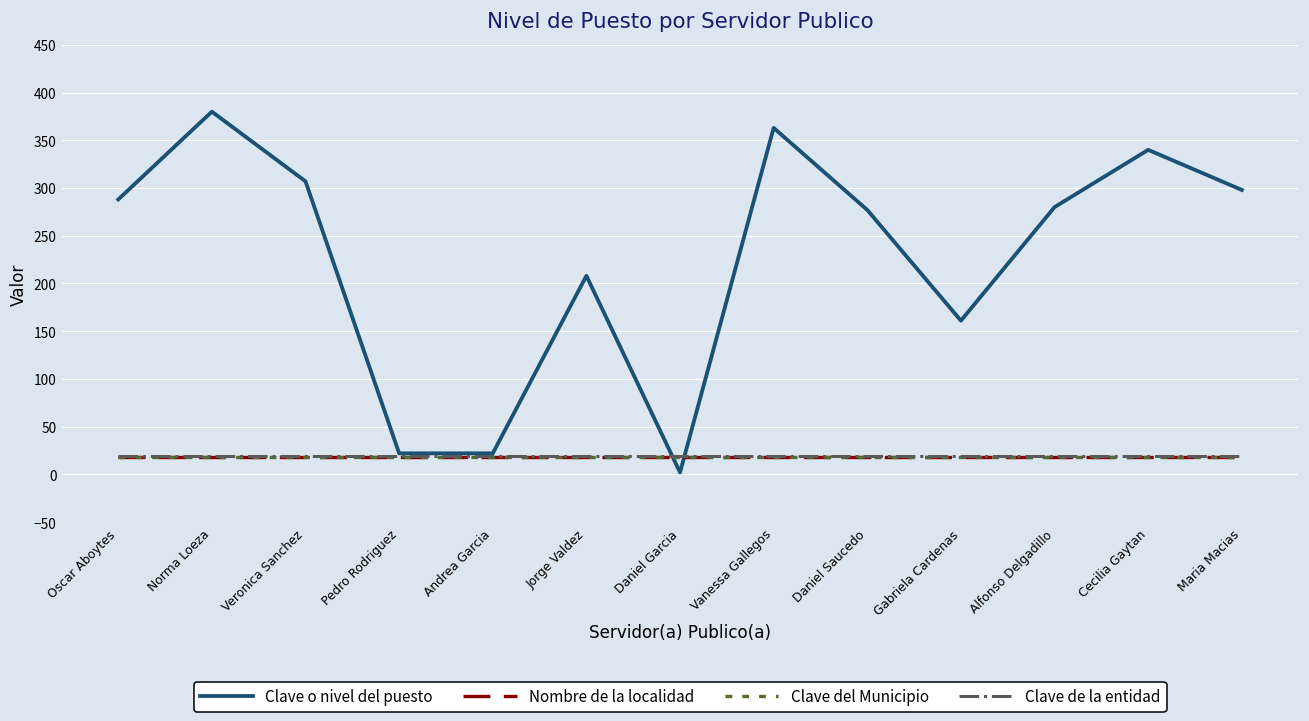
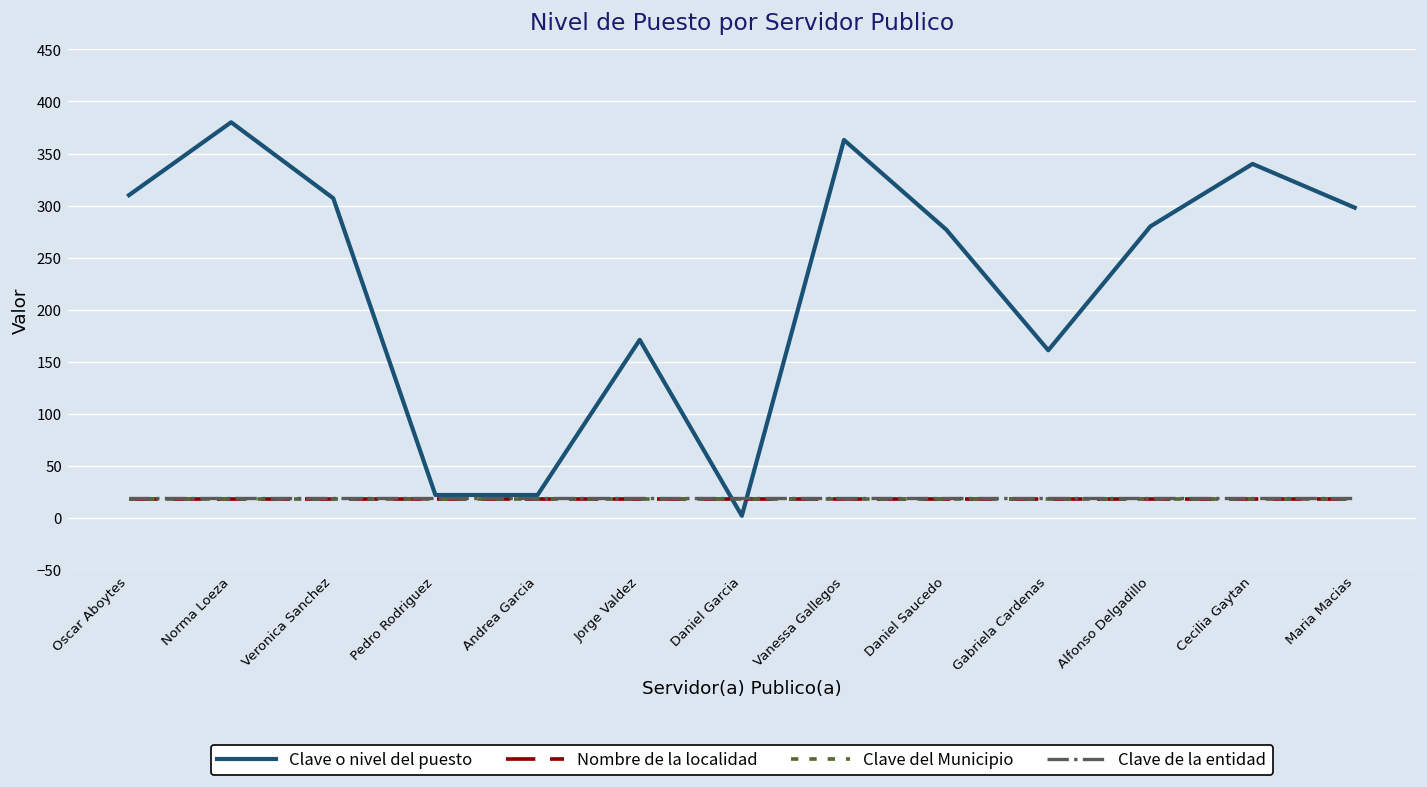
  {
    "Clave o nivel del puesto": {
-     "Oscar Aboytes": 290,
+     "Oscar Aboytes": 310,
      "Norma Loeza": 380,
      "Veronica Sanchez": 310,
      "Pedro Rodriguez": 20,
      "Andrea Garcia": 20,
-     "Jorge Valdez": 210,
+     "Jorge Valdez": 170,
      "Daniel Garcia": 0,
      "Vanessa Gallegos": 360,
      "Daniel Saucedo": 280,
      "Gabriela Cardenas": 160,
      "Alfonso Delgadillo": 280,
      "Cecilia Gaytan": 340,
      "Maria Macias": 300
    },
    "Clave de la entidad": {
      "Oscar Aboytes": 20,
      "Norma Loeza": 20,
      "Veronica Sanchez": 20,
      "Pedro Rodriguez": 20,
      "Andrea Garcia": 20,
      "Jorge Valdez": 20,
      "Daniel Garcia": 20,
      "Vanessa Gallegos": 20,
      "Daniel Saucedo": 20,
      "Gabriela Cardenas": 20,
      "Alfonso Delgadillo": 20,
      "Cecilia Gaytan": 20,
      "Maria Macias": 20
    }
  }
